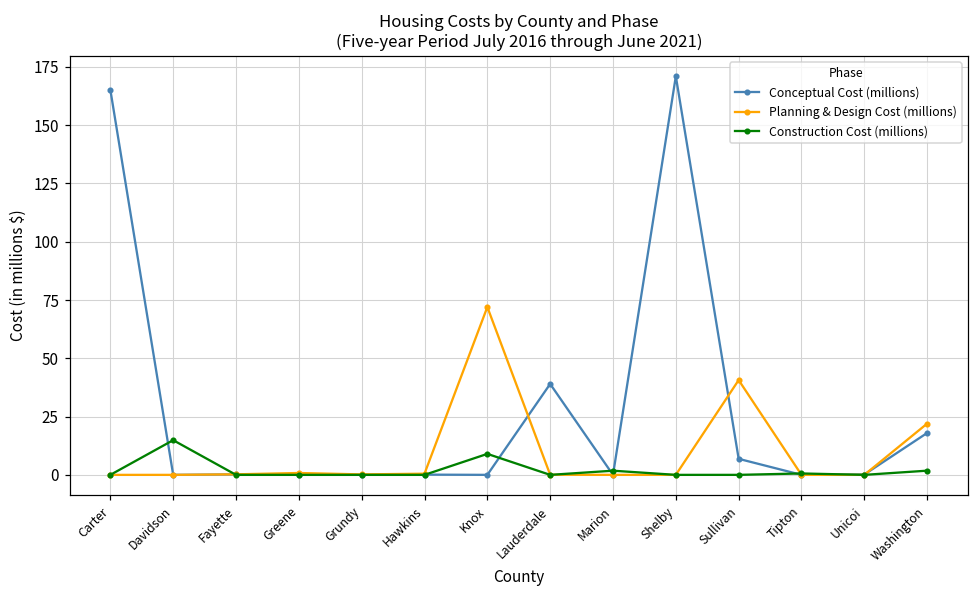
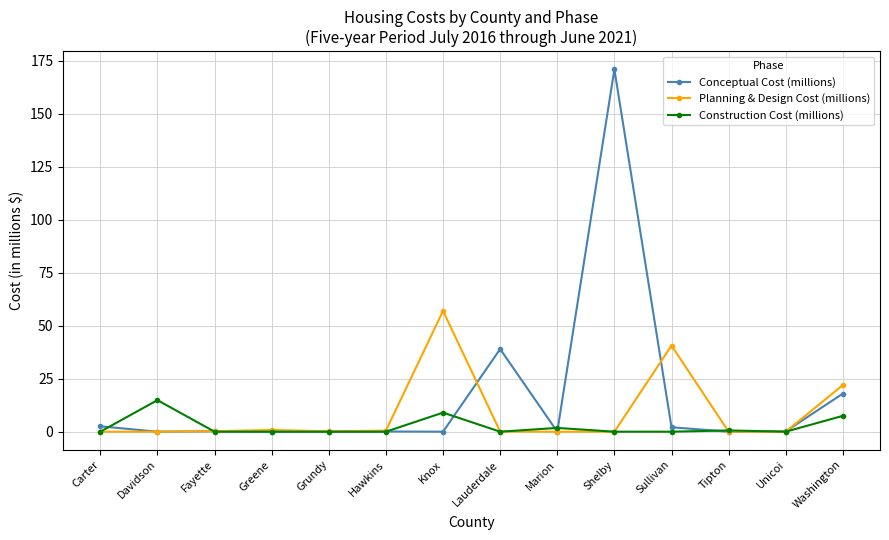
  {
    "Conceptual Cost (millions)": {
-     "Carter": 165,
+     "Carter": 3,
      "Knox": 0,
      "Lauderdale": 39,
      "Shelby": 171,
-     "Sullivan": 7,
+     "Sullivan": 2,
      "Washington": 18
    },
    "Planning & Design Cost (millions)": {
-     "Knox": 72,
+     "Knox": 57,
      "Sullivan": 41,
      "Washington": 22
    },
    "Construction Cost (millions)": {
      "Davidson": 15,
      "Knox": 9,
      "Marion": 2,
      "Sullivan": 0,
-     "Washington": 2
+     "Washington": 7
    }
  }
